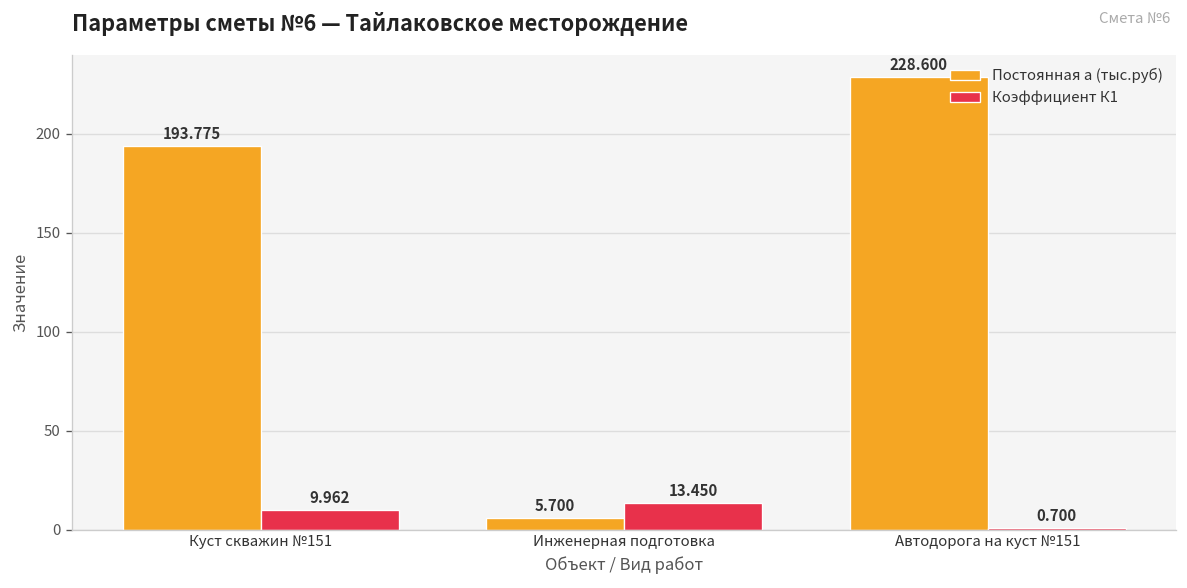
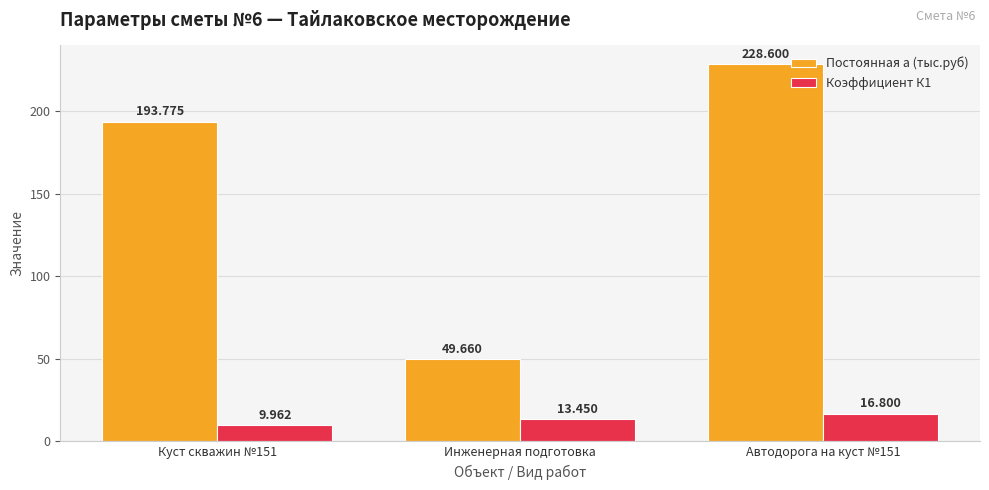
  {
    "Постоянная а (тыс.руб)": {
      "Куст скважин №151": 193.775,
-     "Инженерная подготовка": 5.700,
+     "Инженерная подготовка": 49.660,
      "Автодорога на куст №151": 228.600
    },
    "Коэффициент К1": {
      "Куст скважин №151": 9.962,
      "Инженерная подготовка": 13.450,
-     "Автодорога на куст №151": 0.700
+     "Автодорога на куст №151": 16.800
    }
  }
